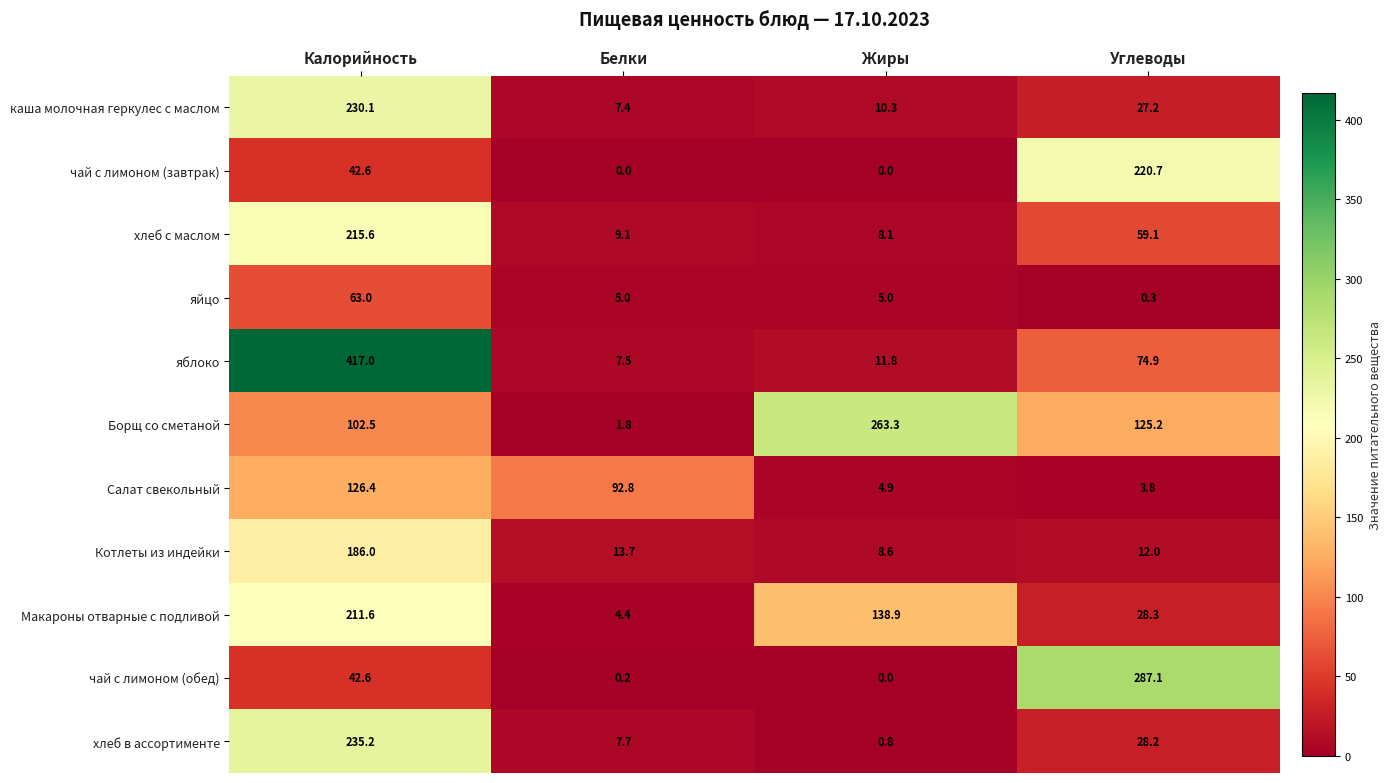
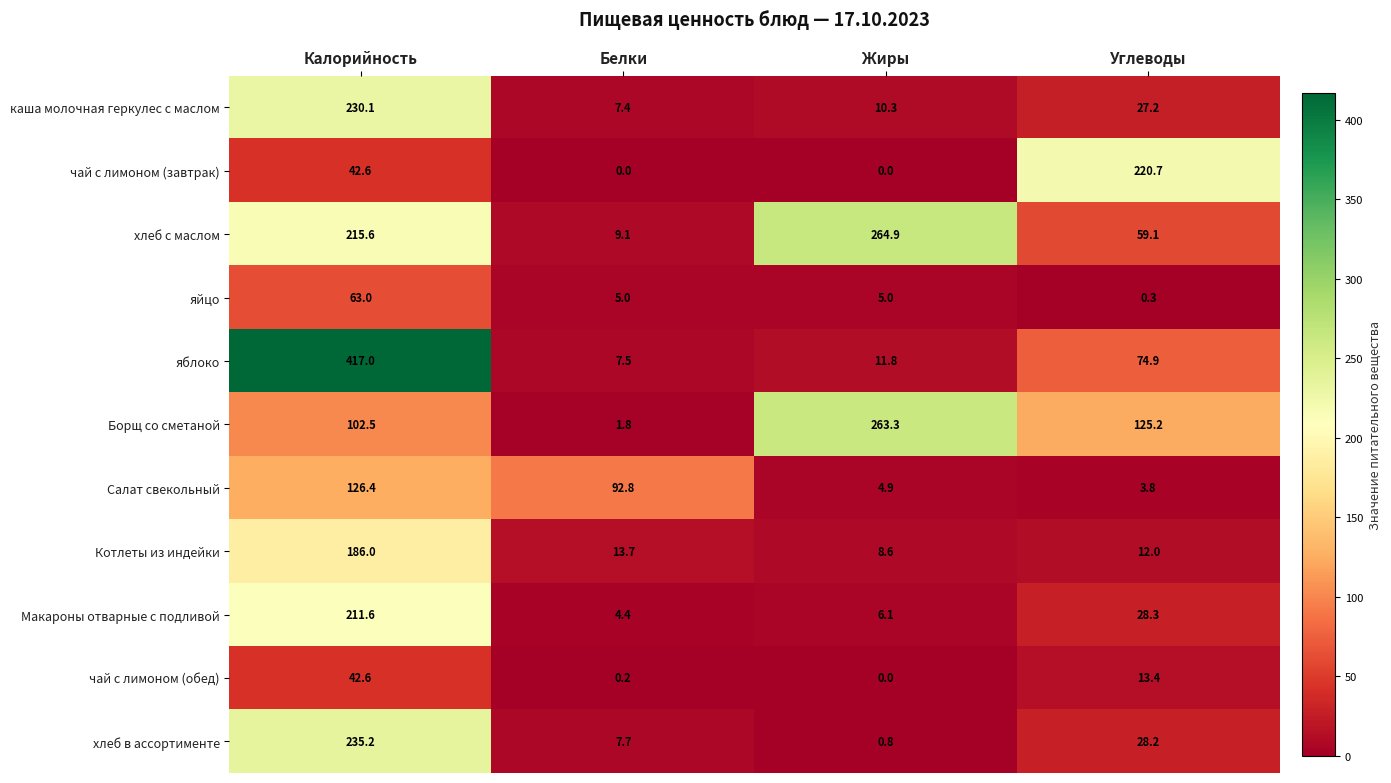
  {
    "каша молочная геркулес с маслом": {
      "Калорийность": 230.1,
      "Белки": 7.4,
      "Жиры": 10.3,
      "Углеводы": 27.2
    },
    "чай с лимоном (завтрак)": {
      "Калорийность": 42.6,
      "Белки": 0.0,
      "Жиры": 0.0,
      "Углеводы": 220.7
    },
    "хлеб с маслом": {
      "Калорийность": 215.6,
      "Белки": 9.1,
-     "Жиры": 8.1,
+     "Жиры": 264.9,
      "Углеводы": 59.1
    },
    "яйцо": {
      "Калорийность": 63.0,
      "Белки": 5.0,
      "Жиры": 5.0,
      "Углеводы": 0.3
    },
    "яблоко": {
      "Калорийность": 417.0,
      "Белки": 7.5,
      "Жиры": 11.8,
      "Углеводы": 74.9
    },
    "Борщ со сметаной": {
      "Калорийность": 102.5,
      "Белки": 1.8,
      "Жиры": 263.3,
      "Углеводы": 125.2
    },
    "Салат свекольный": {
      "Калорийность": 126.4,
      "Белки": 92.8,
      "Жиры": 4.9,
      "Углеводы": 3.8
    },
    "Котлеты из индейки": {
      "Калорийность": 186.0,
      "Белки": 13.7,
      "Жиры": 8.6,
      "Углеводы": 12.0
    },
    "Макароны отварные с подливой": {
      "Калорийность": 211.6,
      "Белки": 4.4,
-     "Жиры": 138.9,
+     "Жиры": 6.1,
      "Углеводы": 28.3
    },
    "чай с лимоном (обед)": {
      "Калорийность": 42.6,
      "Белки": 0.2,
      "Жиры": 0.0,
-     "Углеводы": 287.1
+     "Углеводы": 13.4
    },
    "хлеб в ассортименте": {
      "Калорийность": 235.2,
      "Белки": 7.7,
      "Жиры": 0.8,
      "Углеводы": 28.2
    }
  }
